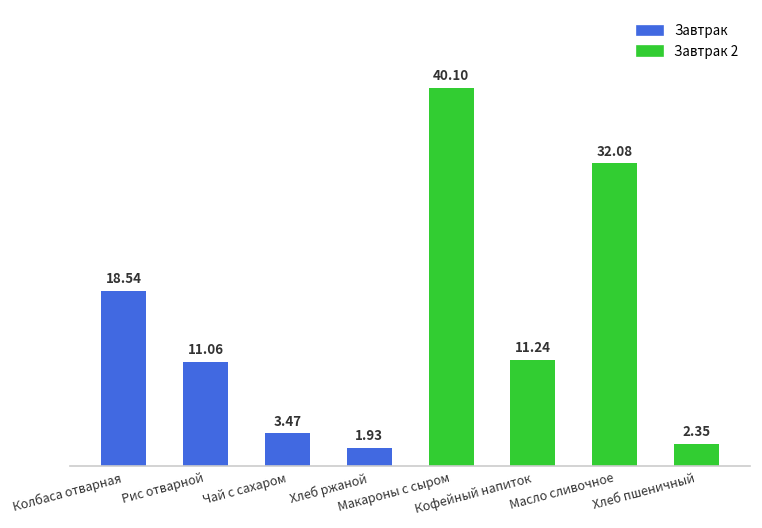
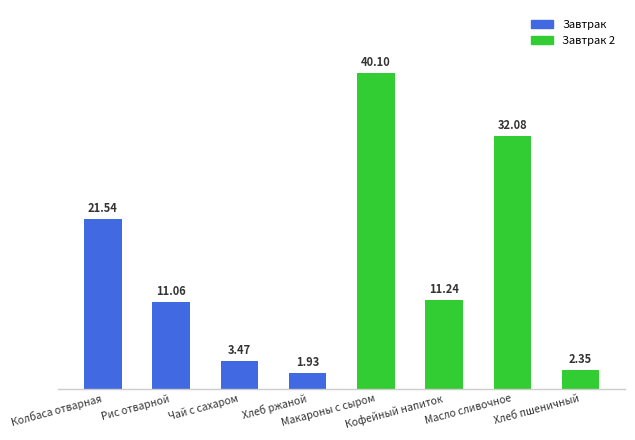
  {
-   "Колбаса отварная": 18.54,
+   "Колбаса отварная": 21.54,
    "Рис отварной": 11.06,
    "Чай с сахаром": 3.47,
    "Хлеб ржаной": 1.93,
    "Макароны с сыром": 40.10,
    "Кофейный напиток": 11.24,
    "Масло сливочное": 32.08,
    "Хлеб пшеничный": 2.35
  }
